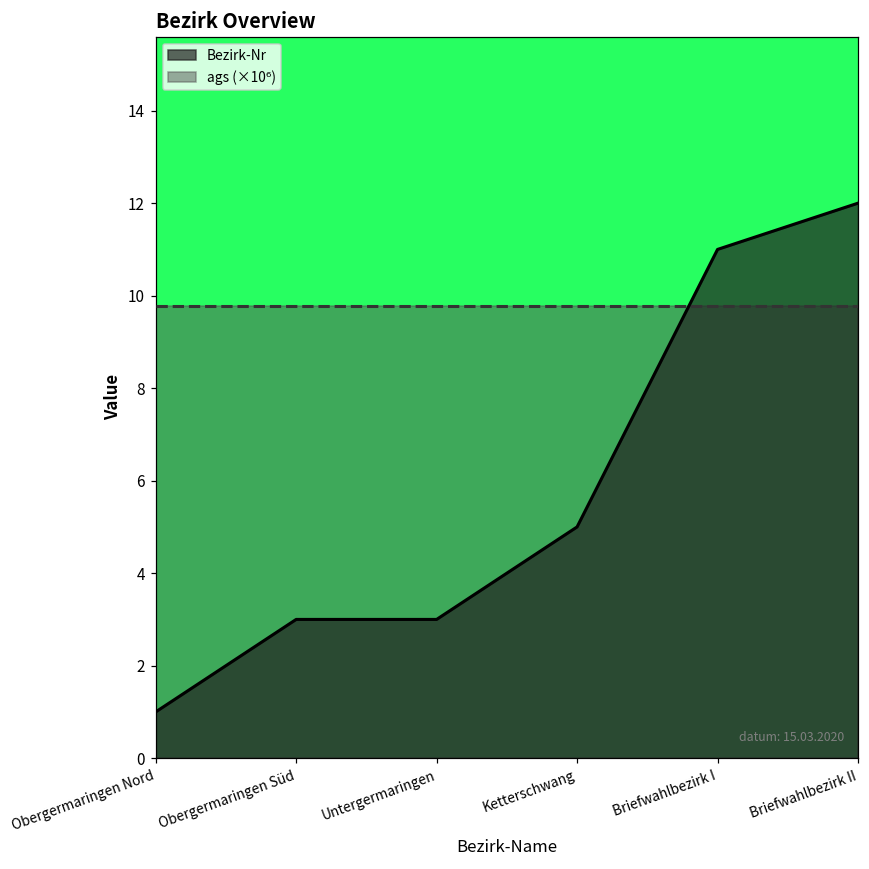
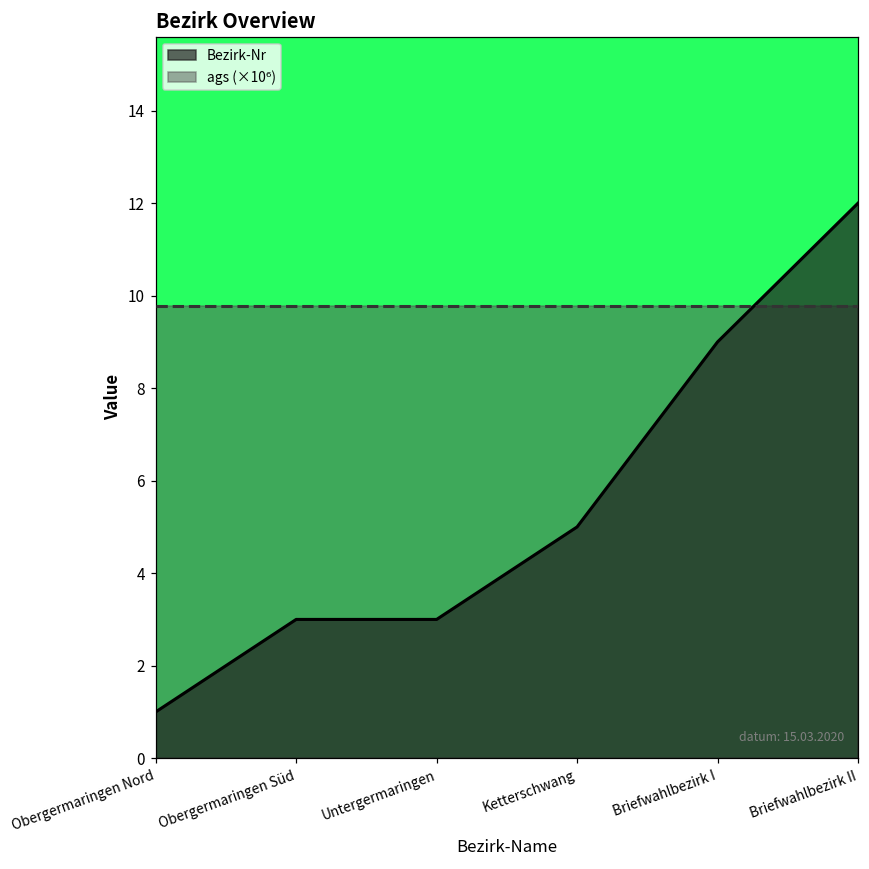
  {
    "Bezirk-Nr": {
      "Obergermaringen Nord": 1,
      "Obergermaringen Süd": 3,
      "Untergermaringen": 3,
      "Ketterschwang": 5,
-     "Briefwahlbezirk I": 11,
+     "Briefwahlbezirk I": 9,
      "Briefwahlbezirk II": 12
    },
    "ags (×10⁶)": {
      "Obergermaringen Nord": 9.8,
      "Obergermaringen Süd": 9.8,
      "Untergermaringen": 9.8,
      "Ketterschwang": 9.8,
      "Briefwahlbezirk I": 9.8,
      "Briefwahlbezirk II": 9.8
    }
  }
